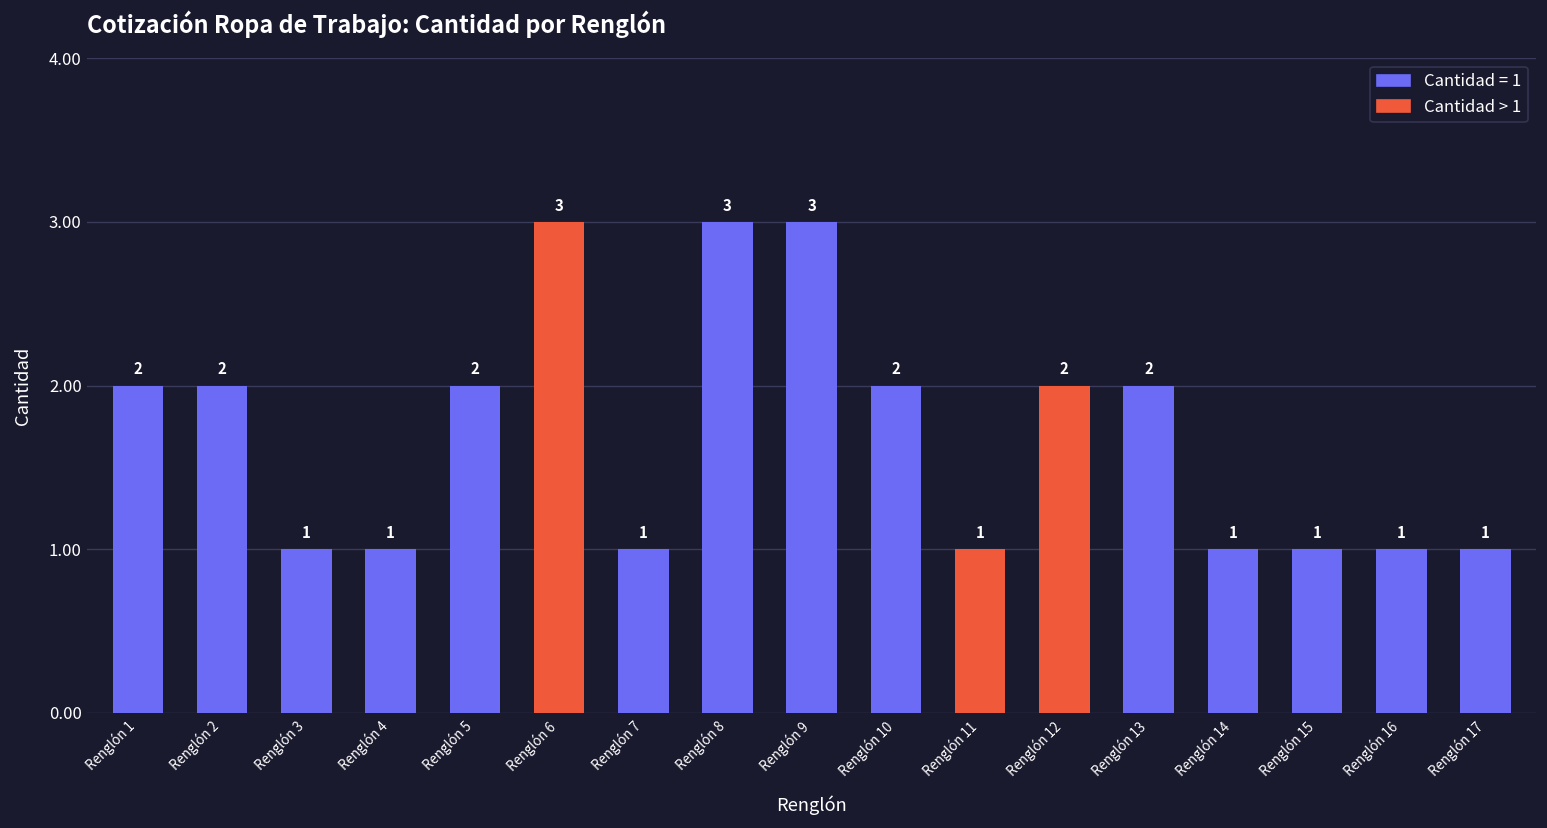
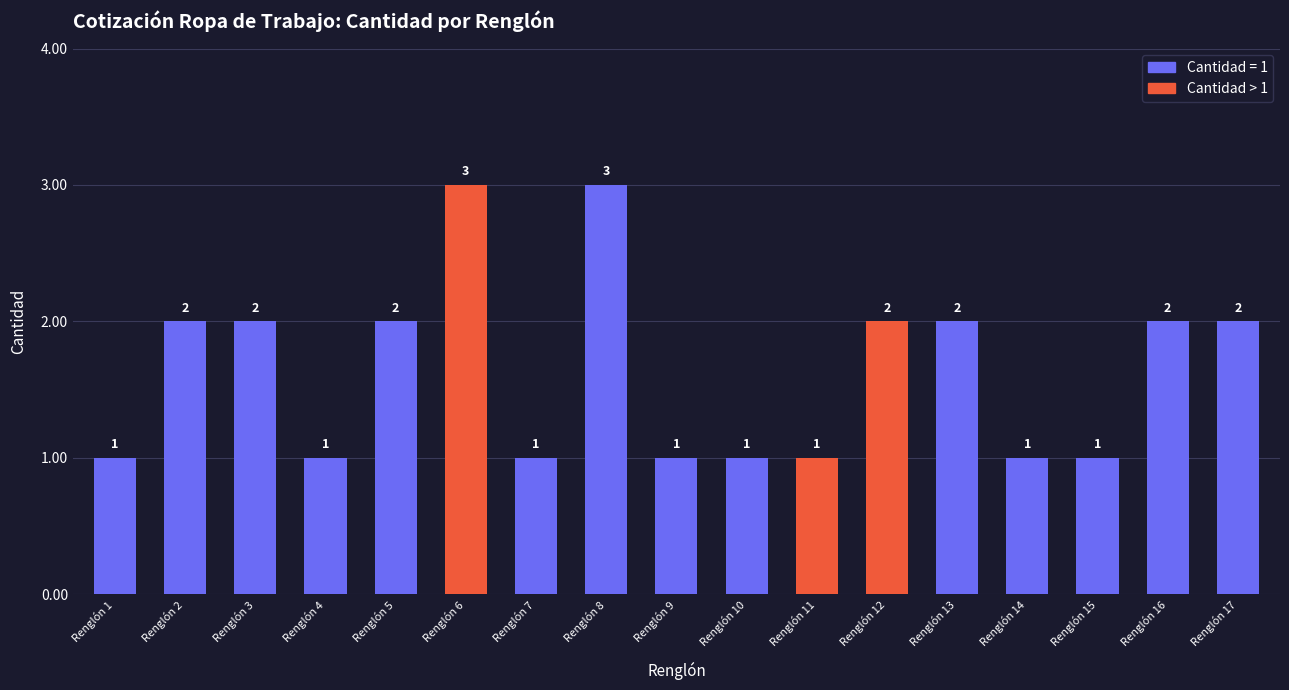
  {
-   "Renglón 1": 2,
+   "Renglón 1": 1,
    "Renglón 2": 2,
-   "Renglón 3": 1,
+   "Renglón 3": 2,
    "Renglón 4": 1,
    "Renglón 5": 2,
    "Renglón 6": 3,
    "Renglón 7": 1,
    "Renglón 8": 3,
-   "Renglón 9": 3,
-   "Renglón 10": 2,
+   "Renglón 9": 1,
+   "Renglón 10": 1,
    "Renglón 11": 1,
    "Renglón 12": 2,
    "Renglón 13": 2,
    "Renglón 14": 1,
    "Renglón 15": 1,
-   "Renglón 16": 1,
-   "Renglón 17": 1
+   "Renglón 16": 2,
+   "Renglón 17": 2
  }
